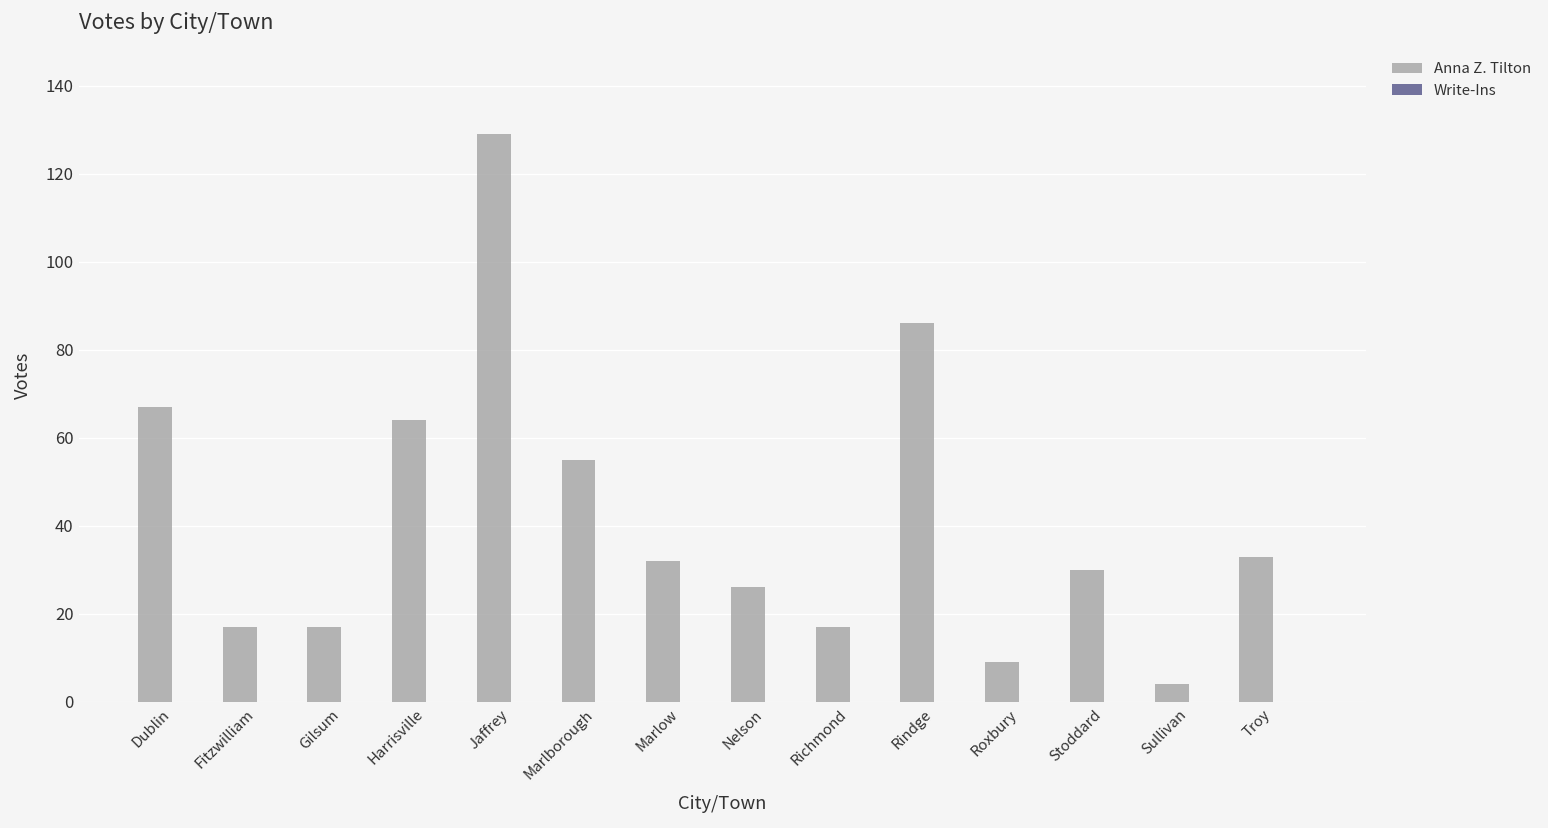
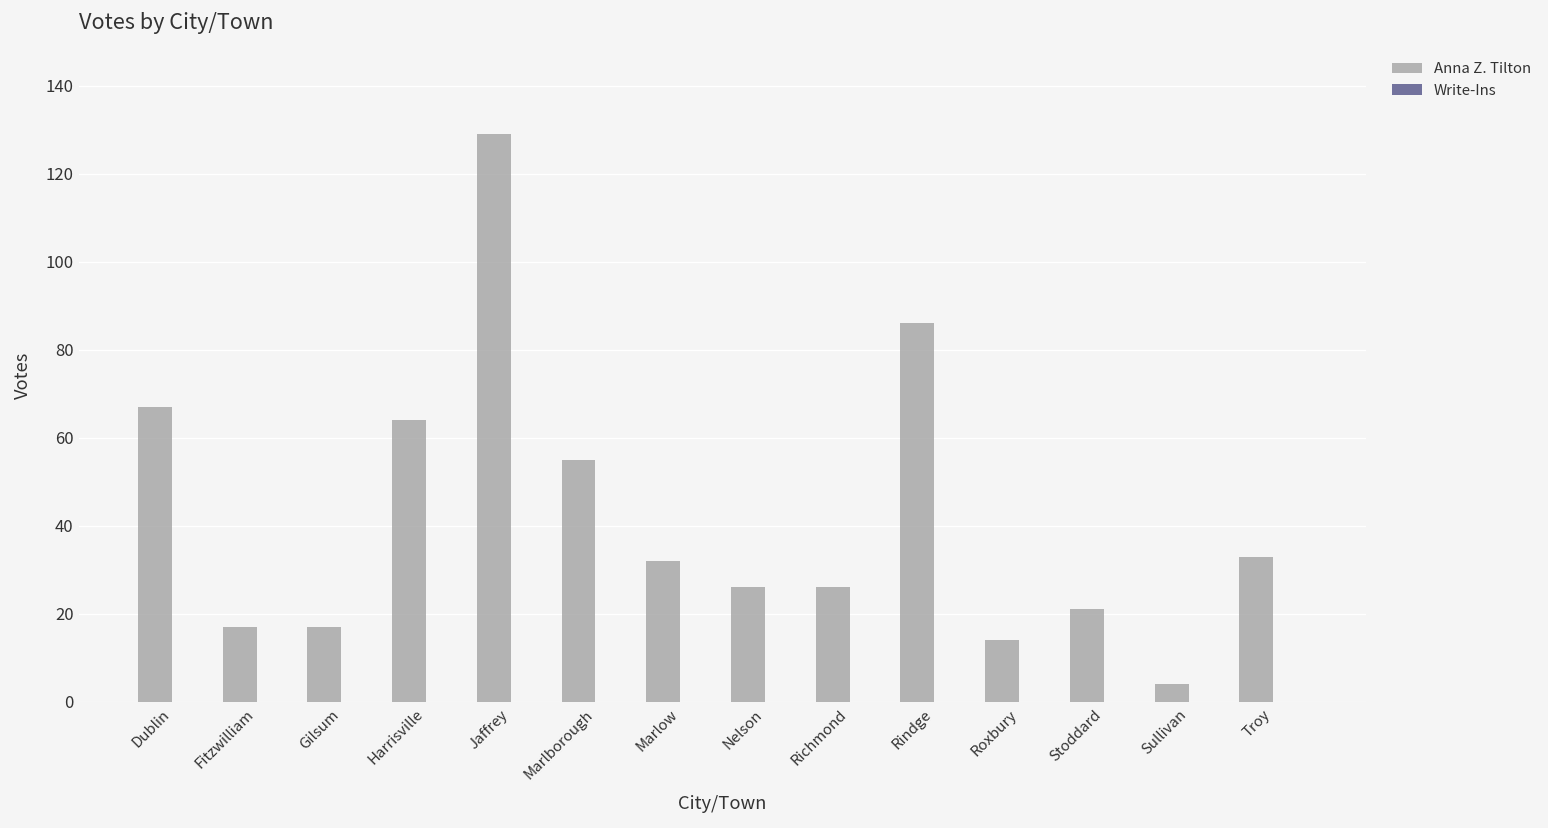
  {
    "Anna Z. Tilton": {
      "Dublin": 67,
      "Fitzwilliam": 17,
      "Gilsum": 17,
      "Harrisville": 64,
      "Jaffrey": 129,
      "Marlborough": 55,
      "Marlow": 32,
      "Nelson": 26,
-     "Richmond": 17,
+     "Richmond": 26,
      "Rindge": 86,
-     "Roxbury": 9,
-     "Stoddard": 30,
+     "Roxbury": 14,
+     "Stoddard": 21,
      "Sullivan": 4,
      "Troy": 33
    },
    "Write-Ins": {
      "Dublin": 0,
      "Fitzwilliam": 0,
      "Gilsum": 0,
      "Harrisville": 0,
      "Jaffrey": 0,
      "Marlborough": 0,
      "Marlow": 0,
      "Nelson": 0,
      "Richmond": 0,
      "Rindge": 0,
      "Roxbury": 0,
      "Stoddard": 0,
      "Sullivan": 0,
      "Troy": 0
    }
  }
